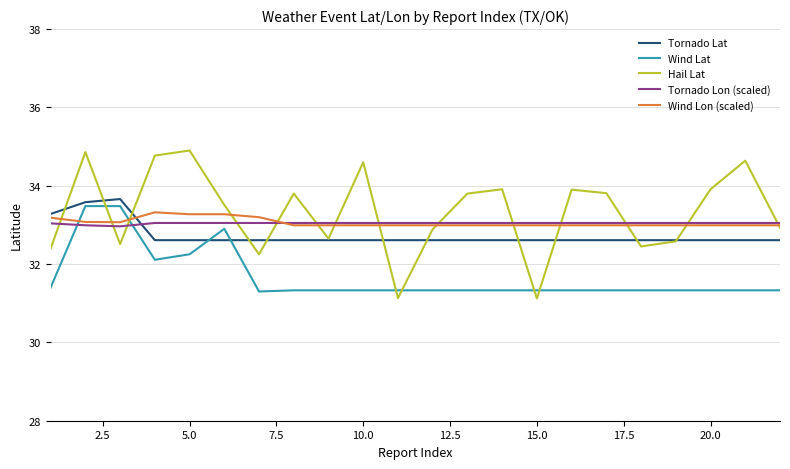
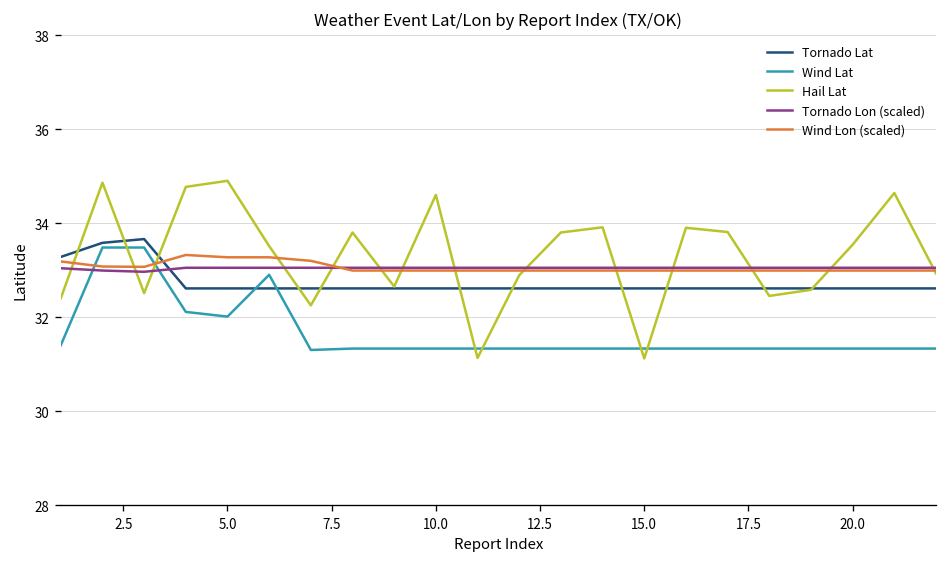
  {
    "Tornado Lat": {
      "5.0": 32.6,
      "10.0": 32.6,
      "15.0": 32.6,
      "20.0": 32.6
    },
    "Wind Lat": {
-     "5.0": 32.3,
+     "5.0": 32.0,
      "10.0": 31.3,
      "15.0": 31.3,
      "20.0": 31.3
    },
    "Hail Lat": {
      "5.0": 34.9,
      "10.0": 34.6,
      "15.0": 31.1,
-     "20.0": 33.9
+     "20.0": 33.5
    },
    "Tornado Lon (scaled)": {
      "5.0": 33.0
    },
    "Wind Lon (scaled)": {
      "5.0": 33.3
    }
  }
